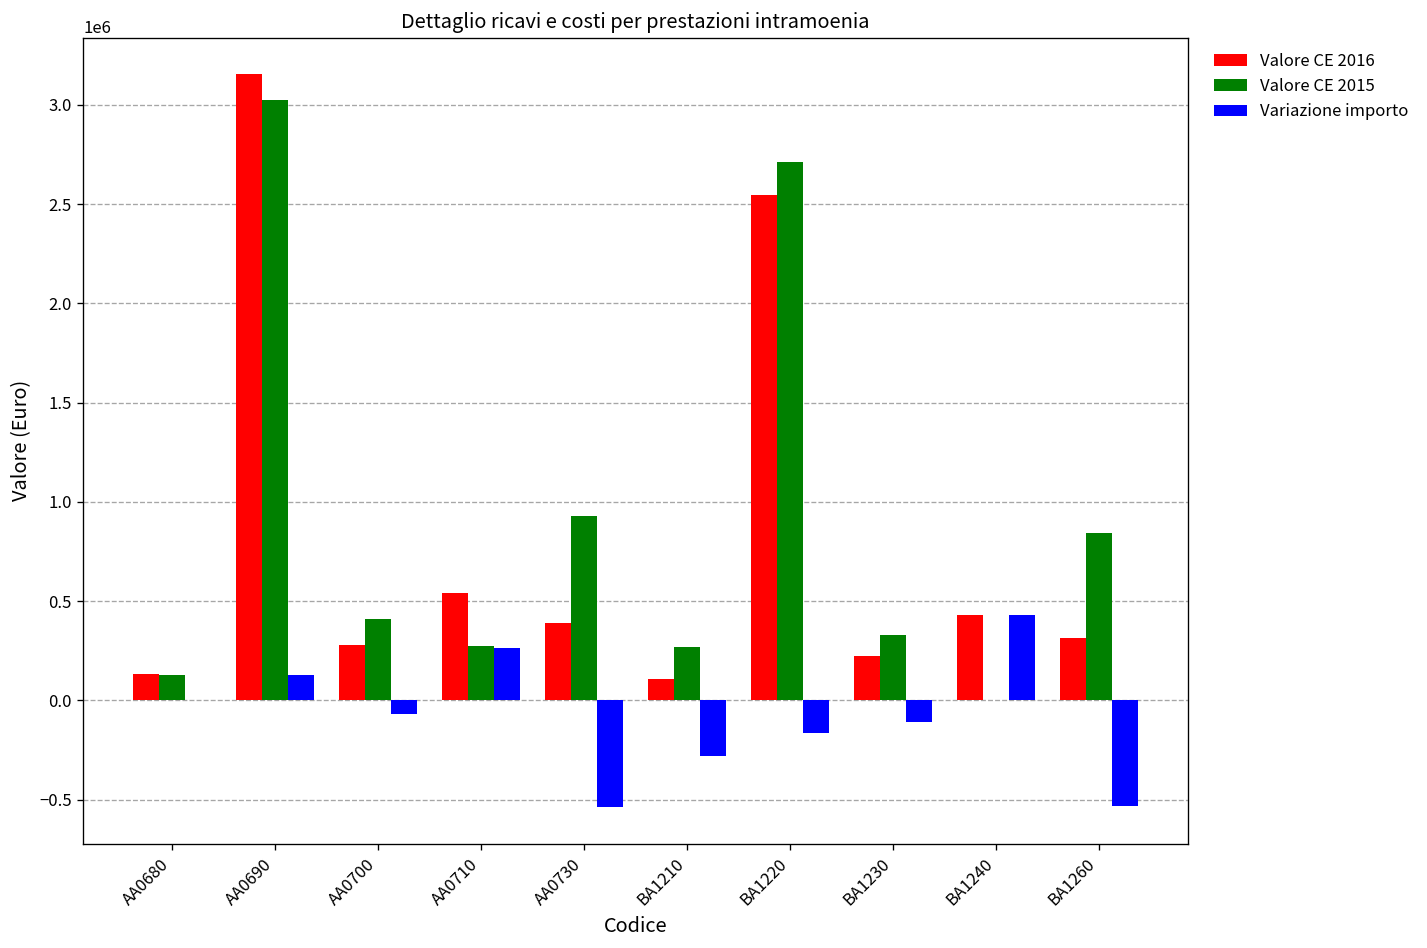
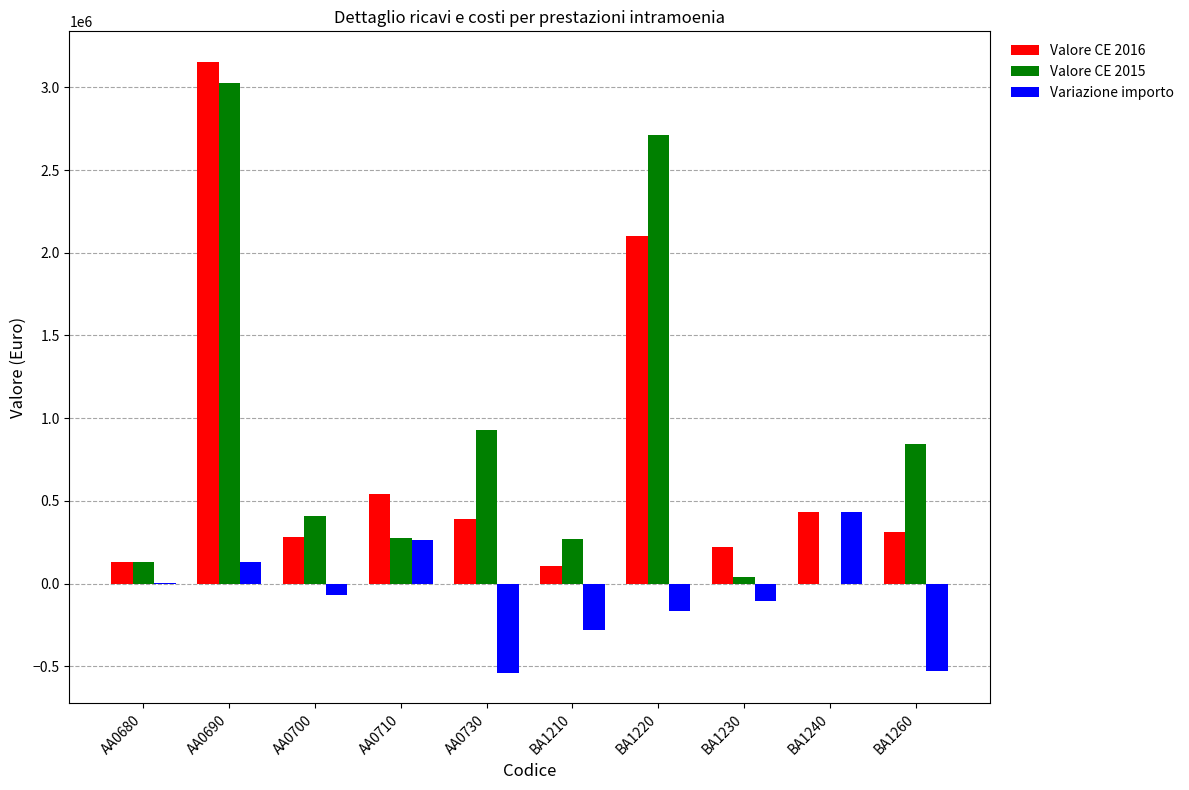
  {
    "Valore CE 2016": {
      "AA0680": 130000,
      "AA0690": 3150000,
      "AA0700": 280000,
      "AA0710": 540000,
      "AA0730": 390000,
      "BA1210": 110000,
-     "BA1220": 2550000,
+     "BA1220": 2100000,
      "BA1230": 220000,
      "BA1240": 430000,
      "BA1260": 310000
    },
    "Valore CE 2015": {
      "AA0680": 130000,
      "AA0690": 3030000,
      "AA0700": 410000,
      "AA0710": 270000,
      "AA0730": 930000,
      "BA1210": 270000,
      "BA1220": 2710000,
-     "BA1230": 330000,
+     "BA1230": 40000,
      "BA1240": 0,
      "BA1260": 840000
    },
    "Variazione importo": {
      "AA0690": 130000,
      "AA0700": -70000,
      "AA0710": 270000,
      "AA0730": -540000,
      "BA1210": -280000,
      "BA1220": -160000,
      "BA1230": -110000,
      "BA1240": 430000,
      "BA1260": -530000
    }
  }
